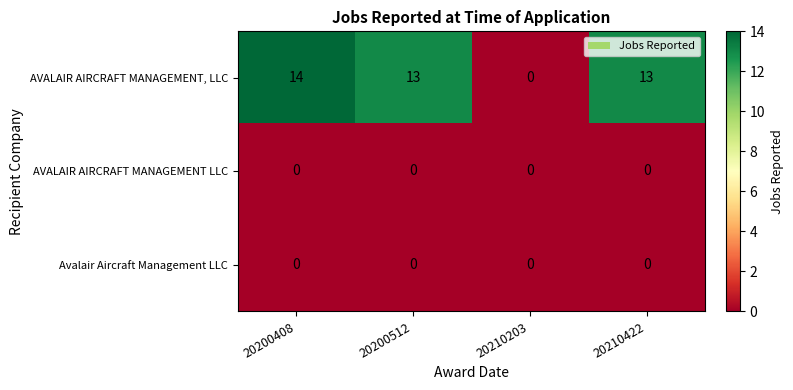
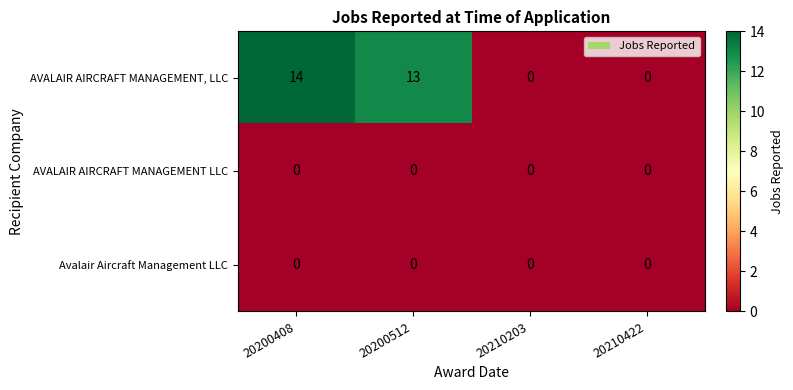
  {
    "AVALAIR AIRCRAFT MANAGEMENT, LLC": {
      "20200408": 14,
      "20200512": 13,
      "20210203": 0,
-     "20210422": 13
+     "20210422": 0
    },
    "AVALAIR AIRCRAFT MANAGEMENT LLC": {
      "20200408": 0,
      "20200512": 0,
      "20210203": 0,
      "20210422": 0
    },
    "Avalair Aircraft Management LLC": {
      "20200408": 0,
      "20200512": 0,
      "20210203": 0,
      "20210422": 0
    }
  }
